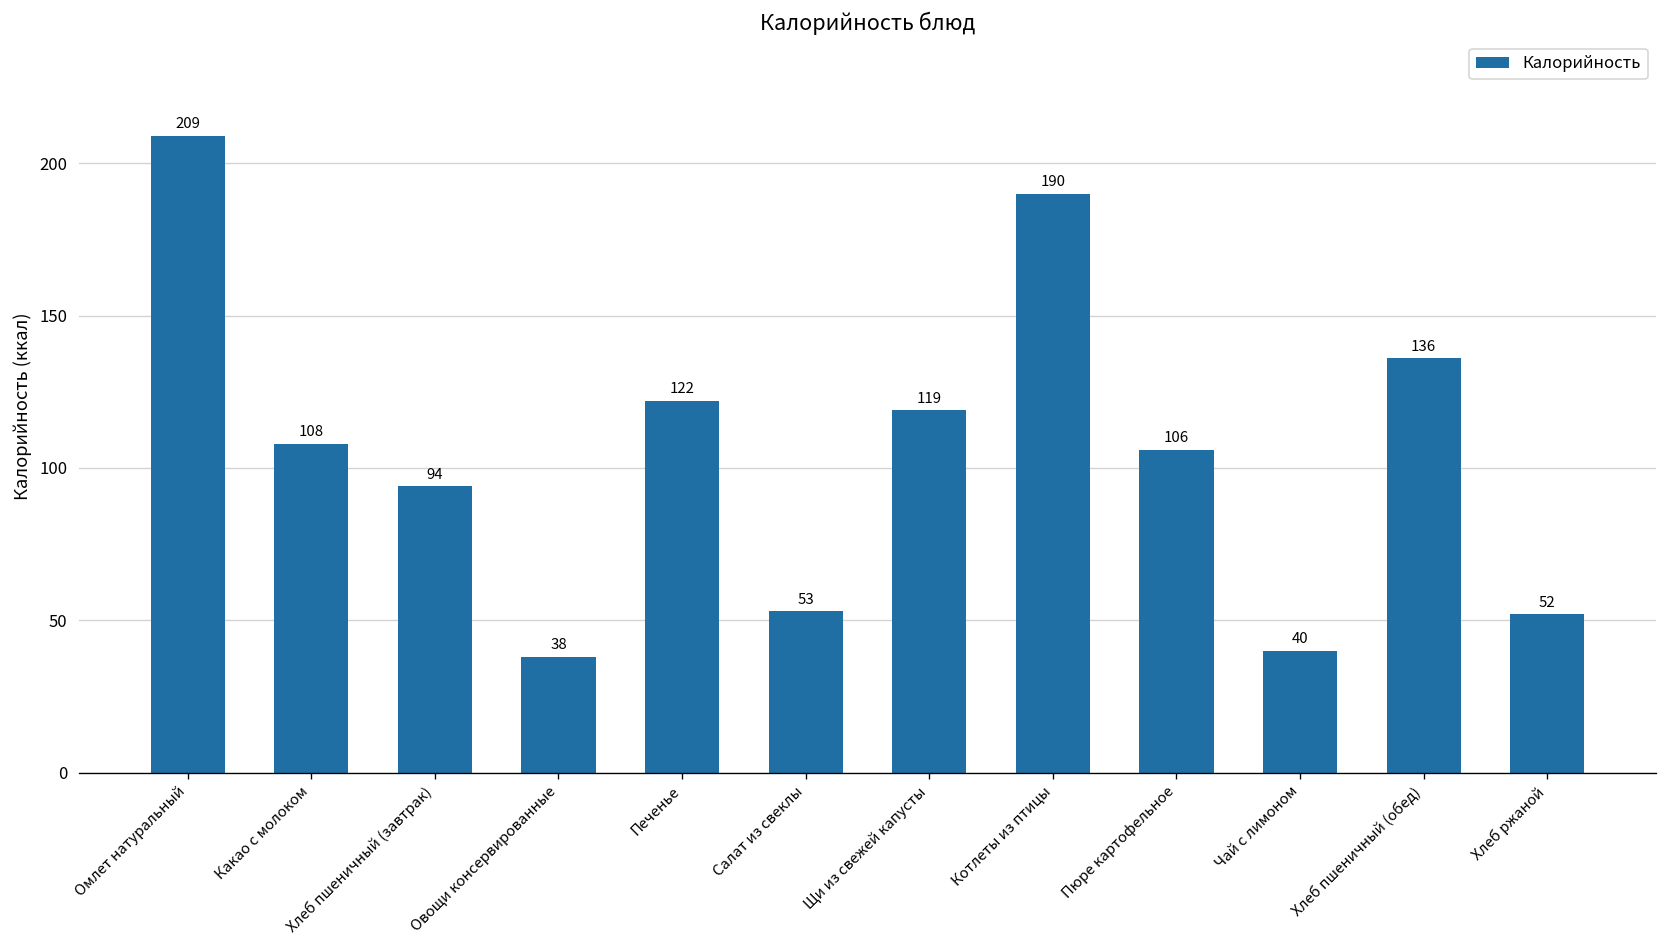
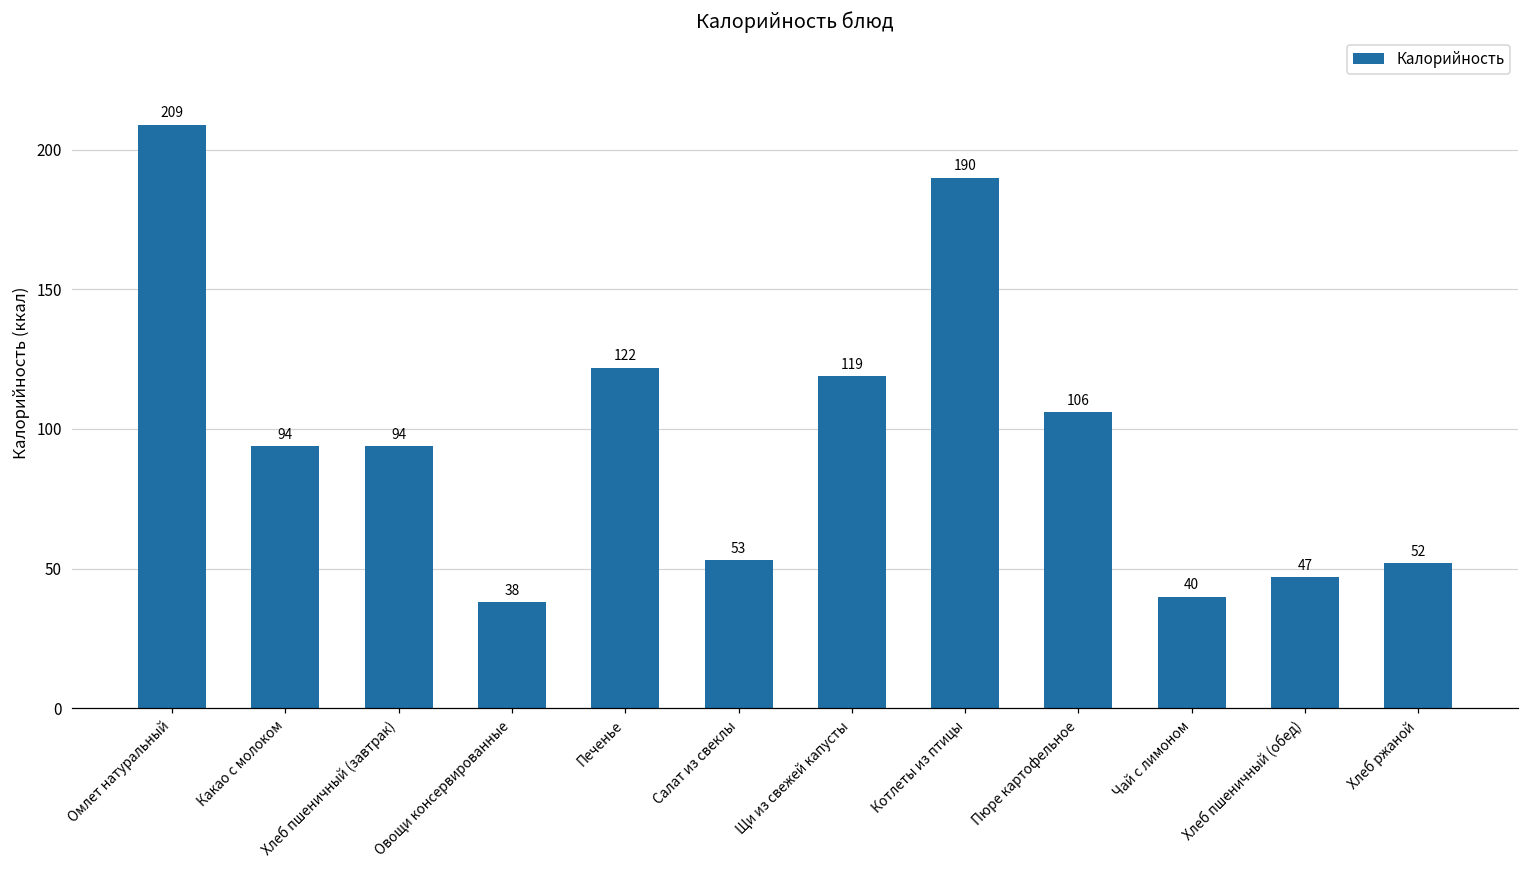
  {
    "Омлет натуральный": 209,
-   "Какао с молоком": 108,
+   "Какао с молоком": 94,
    "Хлеб пшеничный (завтрак)": 94,
    "Овощи консервированные": 38,
    "Печенье": 122,
    "Салат из свеклы": 53,
    "Щи из свежей капусты": 119,
    "Котлеты из птицы": 190,
    "Пюре картофельное": 106,
    "Чай с лимоном": 40,
-   "Хлеб пшеничный (обед)": 136,
+   "Хлеб пшеничный (обед)": 47,
    "Хлеб ржаной": 52
  }
